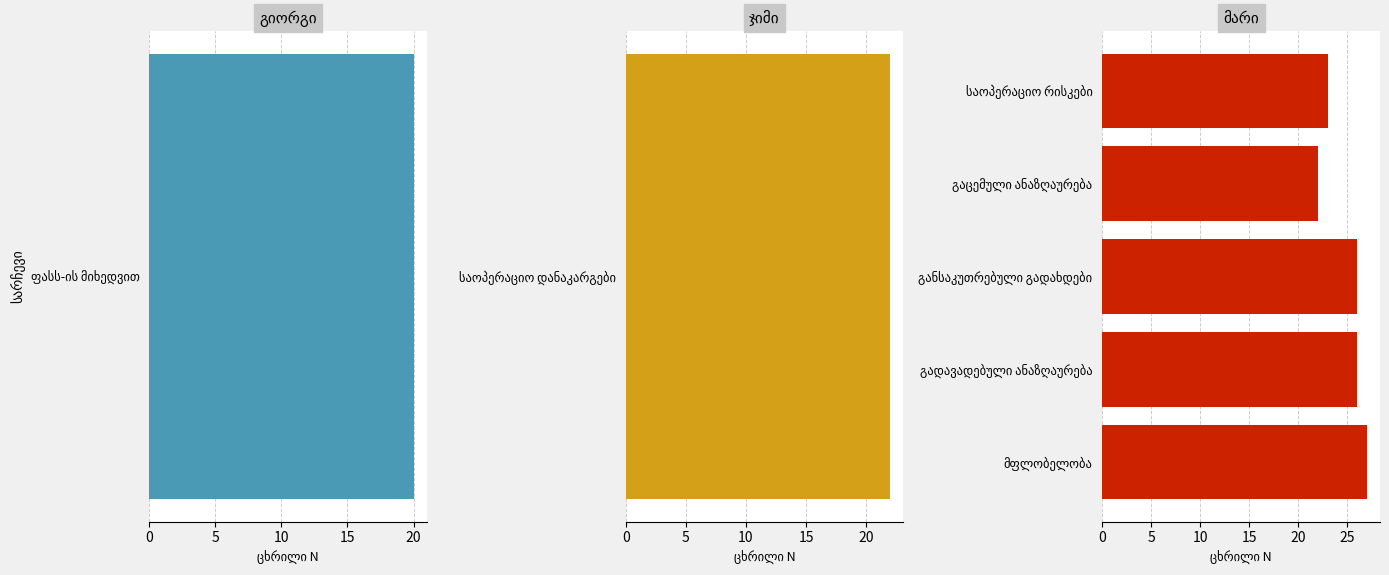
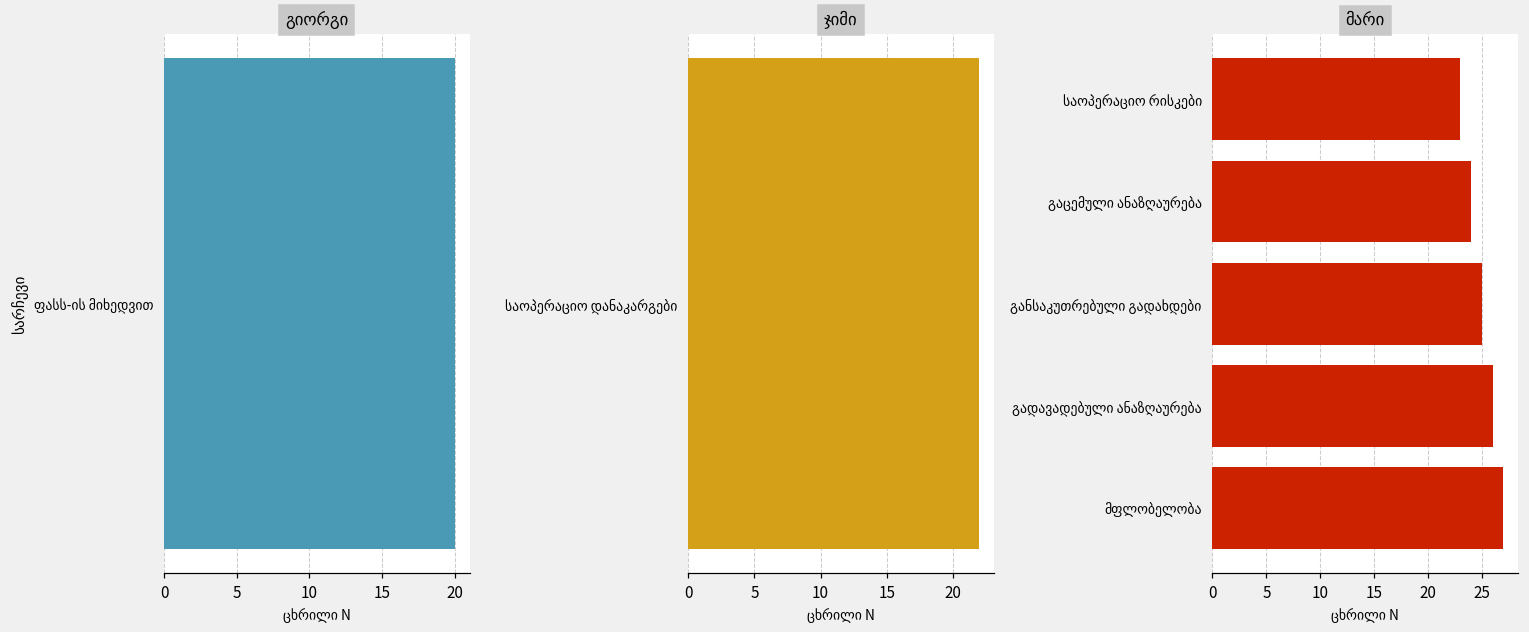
  {
    "გიორგი": {
      "ფასს-ის მიხედვით": 20.0
    },
    "ჯიმი": {
      "საოპერაციო დანაკარგები": 22.0
    },
    "მარი": {
      "საოპერაციო რისკები": 23,
-     "გაცემული ანაზღაურება": 22,
-     "განსაკუთრებული გადახდები": 26,
+     "გაცემული ანაზღაურება": 24,
+     "განსაკუთრებული გადახდები": 25,
      "გადავადებული ანაზღაურება": 26,
      "მფლობელობა": 27
    }
  }
